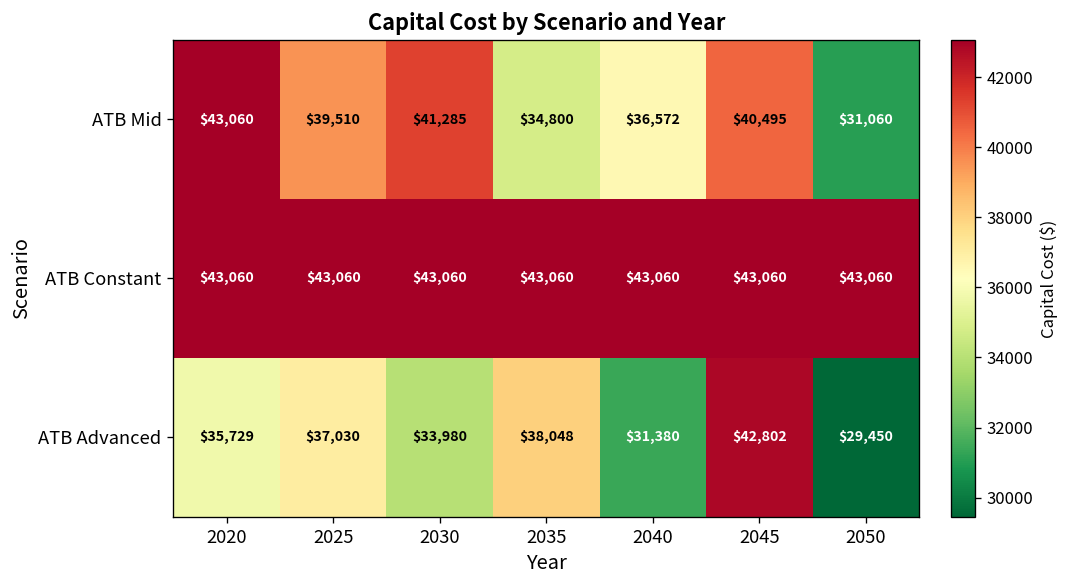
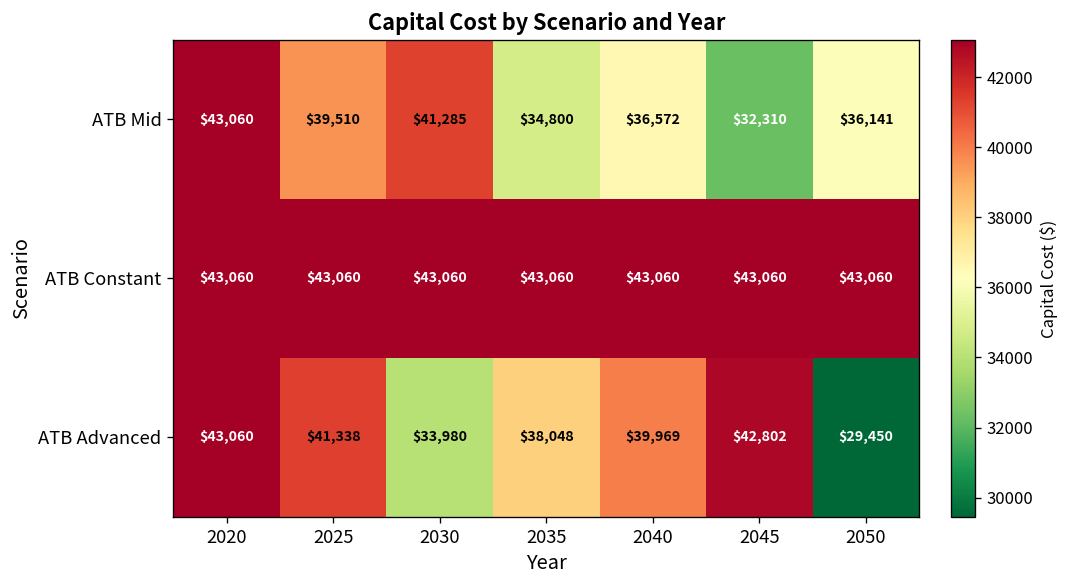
  {
    "ATB Mid": {
      "2020": "$43,060",
      "2025": "$39,510",
      "2030": "$41,285",
      "2035": "$34,800",
      "2040": "$36,572",
-     "2045": "$40,495",
-     "2050": "$31,060"
+     "2045": "$32,310",
+     "2050": "$36,141"
    },
    "ATB Constant": {
      "2020": "$43,060",
      "2025": "$43,060",
      "2030": "$43,060",
      "2035": "$43,060",
      "2040": "$43,060",
      "2045": "$43,060",
      "2050": "$43,060"
    },
    "ATB Advanced": {
-     "2020": "$35,729",
-     "2025": "$37,030",
+     "2020": "$43,060",
+     "2025": "$41,338",
      "2030": "$33,980",
      "2035": "$38,048",
-     "2040": "$31,380",
+     "2040": "$39,969",
      "2045": "$42,802",
      "2050": "$29,450"
    }
  }
